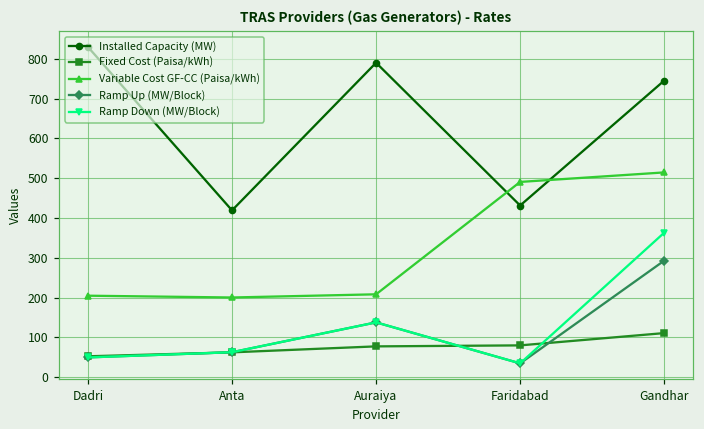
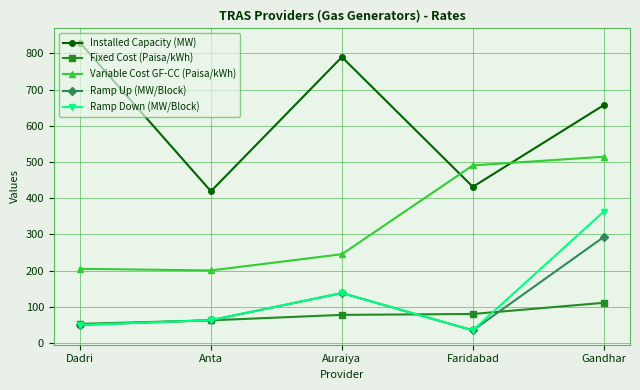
  {
    "Installed Capacity (MW)": {
      "Anta": 420,
      "Auraiya": 790,
      "Faridabad": 430,
-     "Gandhar": 750
+     "Gandhar": 660
    },
    "Variable Cost GF-CC (Paisa/kWh)": {
      "Dadri": 210,
      "Anta": 200,
-     "Auraiya": 210,
+     "Auraiya": 250,
      "Faridabad": 490,
      "Gandhar": 510
    },
    "Ramp Down (MW/Block)": {
      "Gandhar": 360
    }
  }
